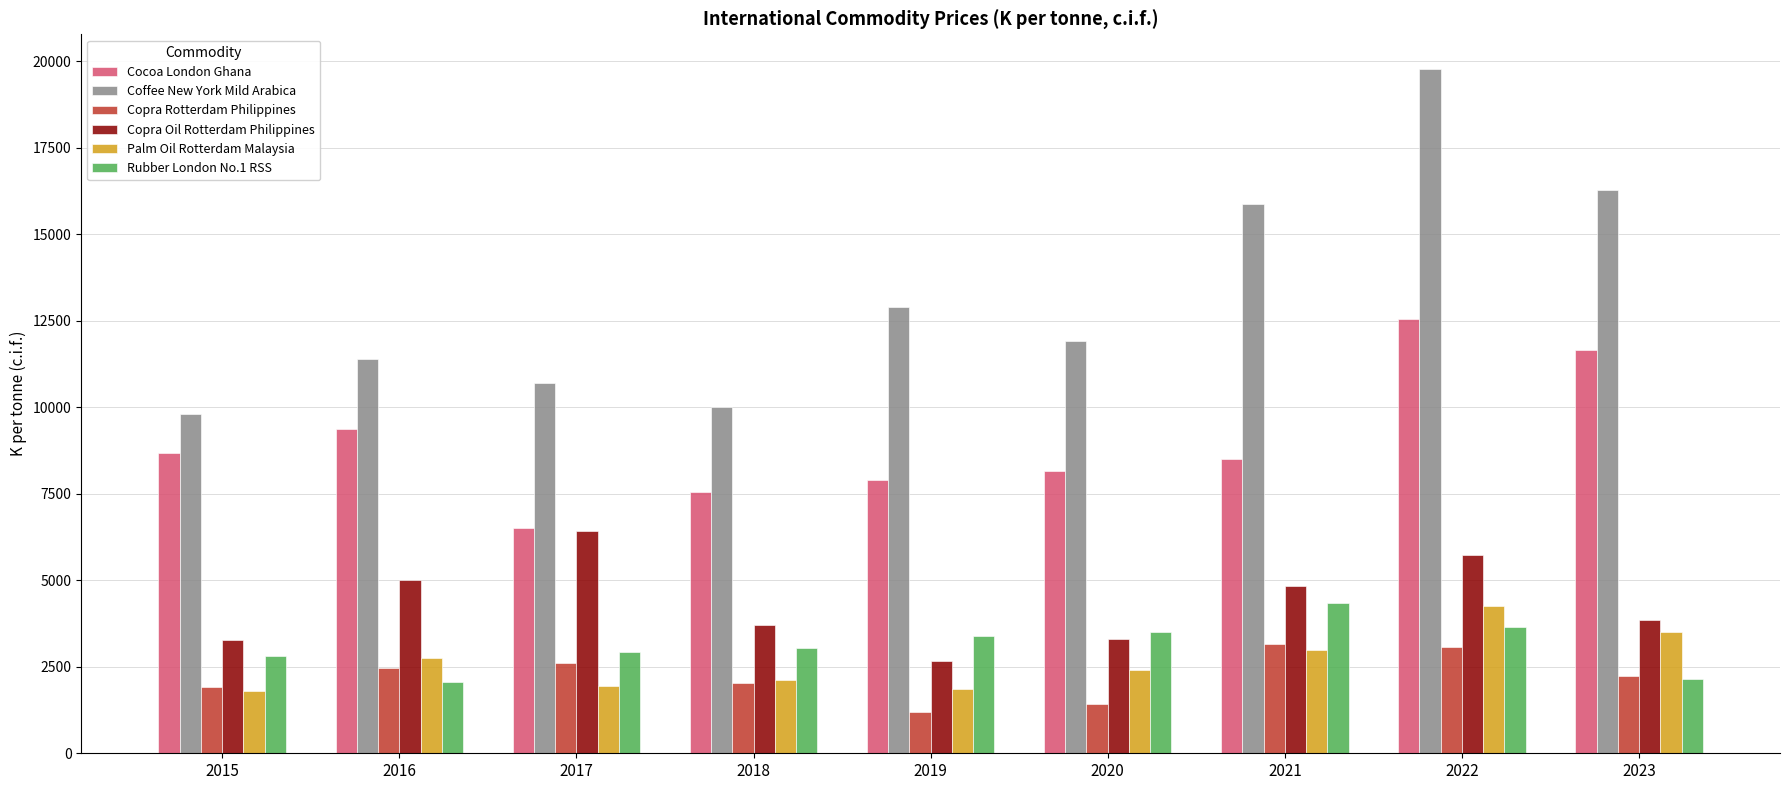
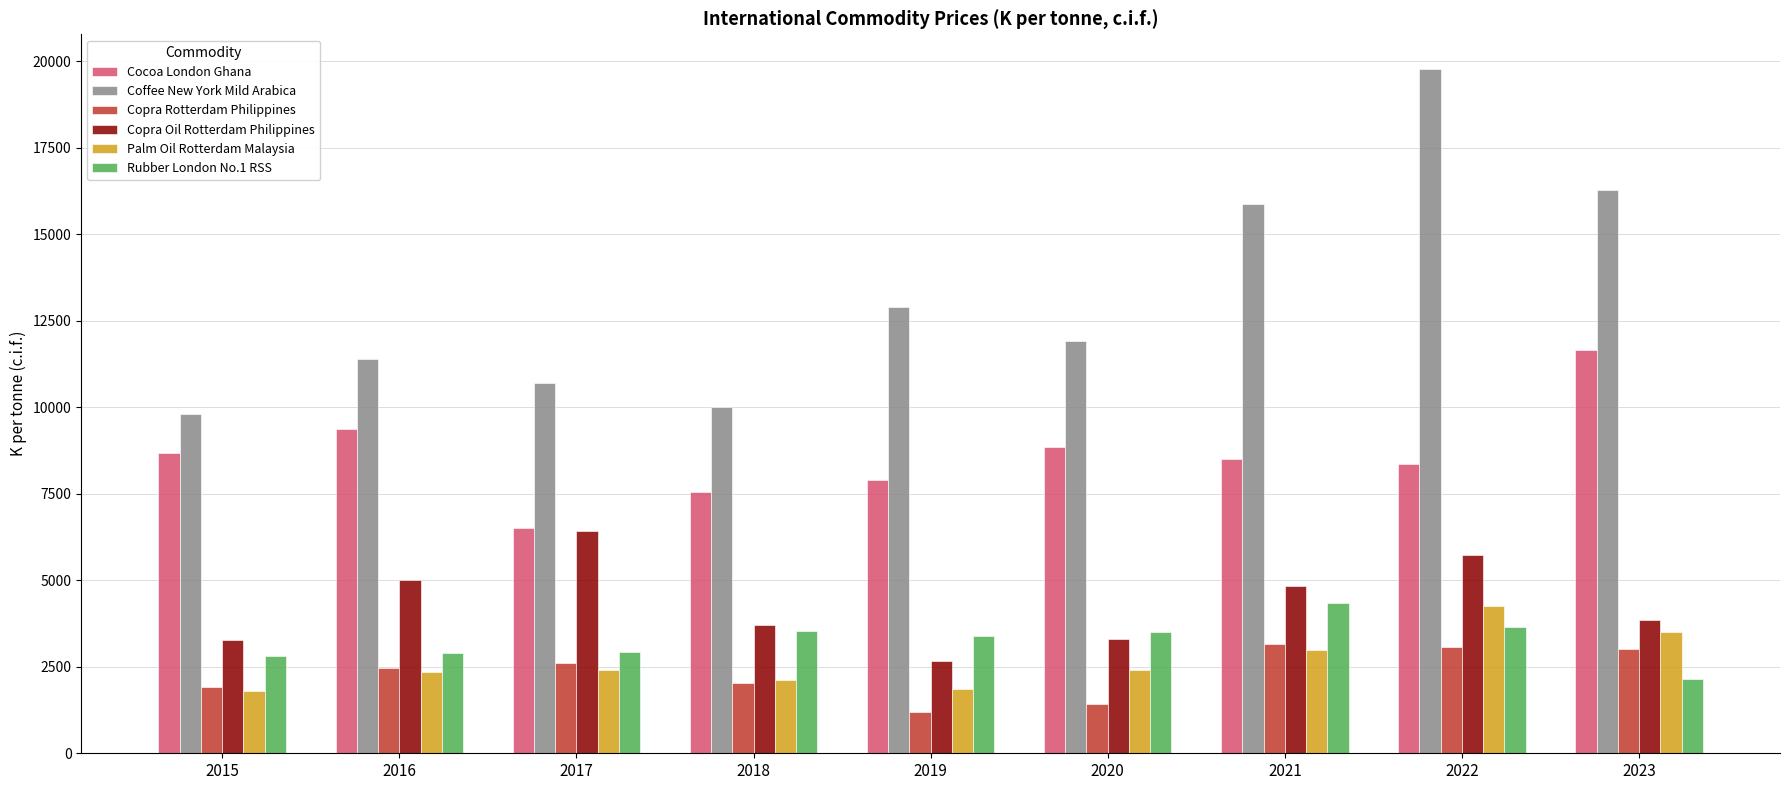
  {
    "Cocoa London Ghana": {
      "2015": 8700,
      "2016": 9400,
      "2017": 6500,
      "2018": 7600,
      "2019": 7900,
-     "2020": 8100,
+     "2020": 8900,
      "2021": 8500,
-     "2022": 12600,
+     "2022": 8400,
      "2023": 11600
    },
    "Coffee New York Mild Arabica": {
      "2015": 9800,
      "2016": 11400,
      "2017": 10700,
      "2018": 10000,
      "2019": 12900,
      "2020": 11900,
      "2021": 15900,
      "2022": 19800,
      "2023": 16300
    },
    "Copra Rotterdam Philippines": {
      "2015": 1900,
      "2016": 2500,
      "2017": 2600,
      "2018": 2000,
      "2019": 1200,
      "2020": 1400,
      "2021": 3200,
      "2022": 3100,
-     "2023": 2200
+     "2023": 3000
    },
    "Copra Oil Rotterdam Philippines": {
      "2015": 3300,
      "2016": 5000,
      "2017": 6400,
      "2018": 3700,
      "2019": 2700,
      "2020": 3300,
      "2021": 4800,
      "2022": 5700,
      "2023": 3900
    },
    "Palm Oil Rotterdam Malaysia": {
      "2015": 1800,
-     "2016": 2700,
-     "2017": 2000,
+     "2016": 2400,
+     "2017": 2400,
      "2018": 2100,
      "2019": 1900,
      "2020": 2400,
      "2021": 3000,
      "2022": 4300,
      "2023": 3500
    },
    "Rubber London No.1 RSS": {
      "2015": 2800,
-     "2016": 2100,
+     "2016": 2900,
      "2017": 2900,
-     "2018": 3000,
+     "2018": 3500,
      "2019": 3400,
      "2020": 3500,
      "2021": 4400,
      "2022": 3700,
      "2023": 2100
    }
  }
